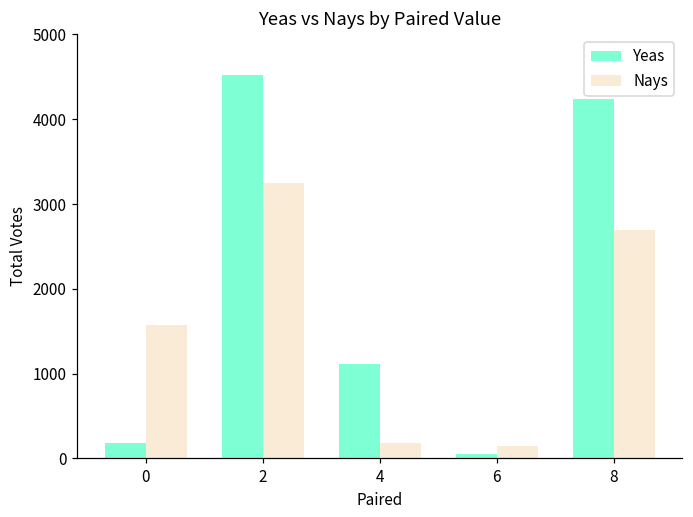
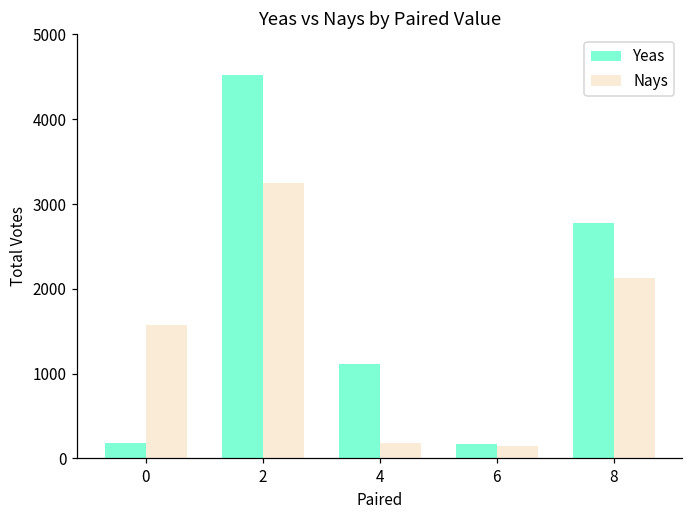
  {
    "Yeas": {
      "0": 200,
      "2": 4500,
      "4": 1100,
-     "6": 100,
-     "8": 4200
+     "6": 200,
+     "8": 2800
    },
    "Nays": {
      "0": 1600,
      "2": 3300,
      "4": 200,
      "6": 100,
-     "8": 2700
+     "8": 2100
    }
  }
